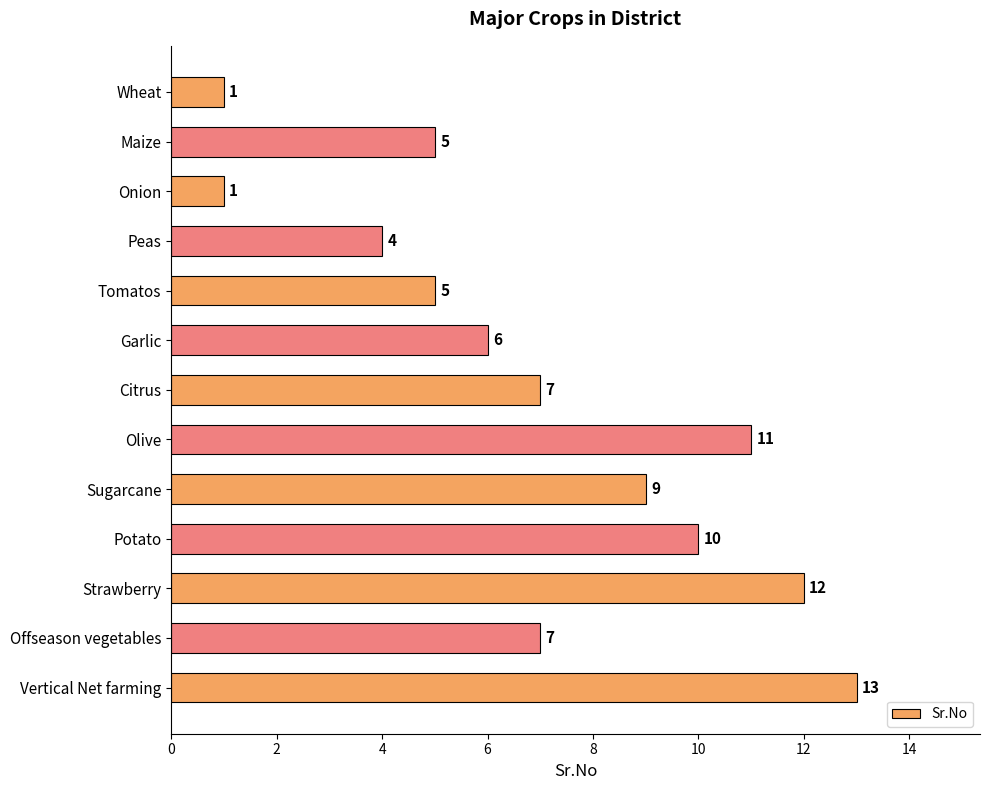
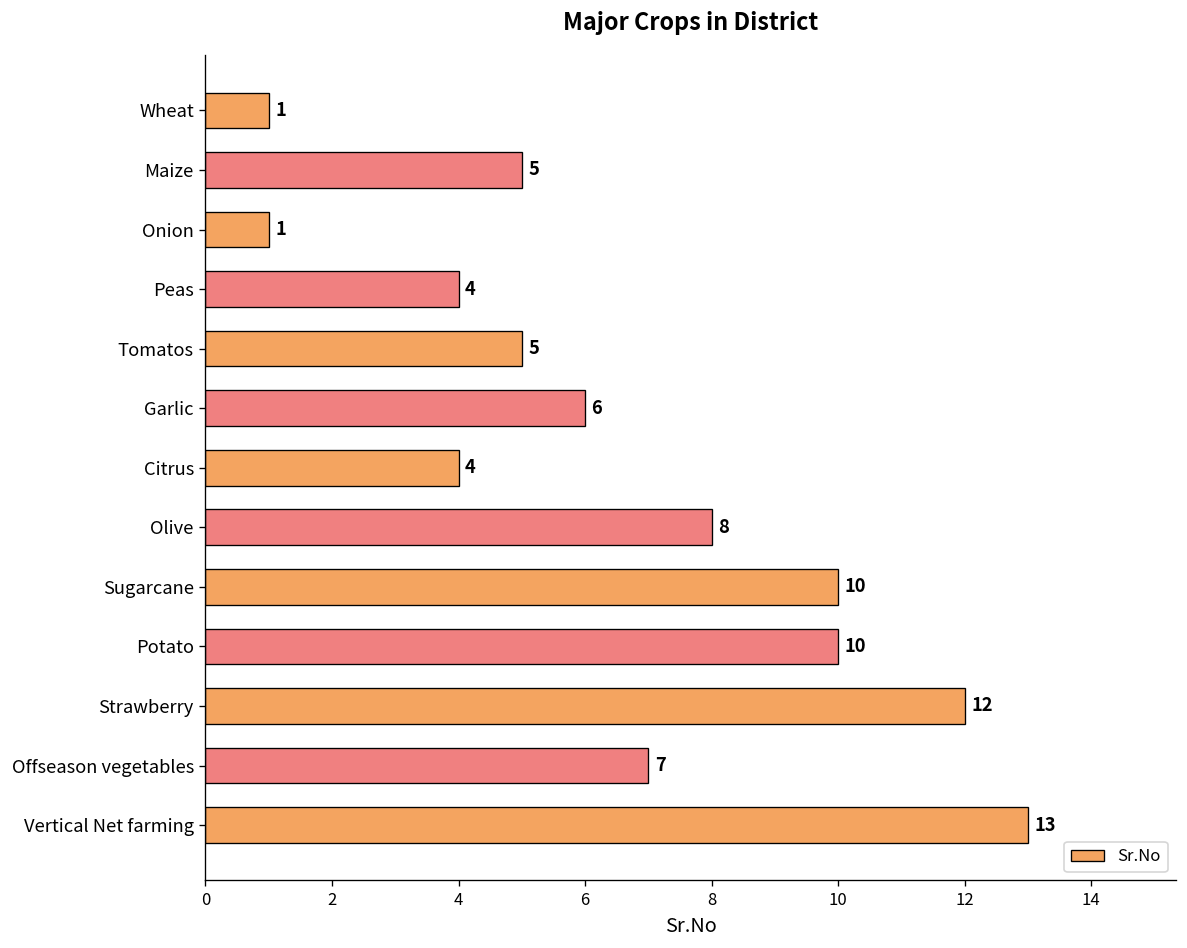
  {
    "Wheat": 1,
    "Maize": 5,
    "Onion": 1,
    "Peas": 4,
    "Tomatos": 5,
    "Garlic": 6,
-   "Citrus": 7,
-   "Olive": 11,
-   "Sugarcane": 9,
+   "Citrus": 4,
+   "Olive": 8,
+   "Sugarcane": 10,
    "Potato": 10,
    "Strawberry": 12,
    "Offseason vegetables": 7,
    "Vertical Net farming": 13
  }
